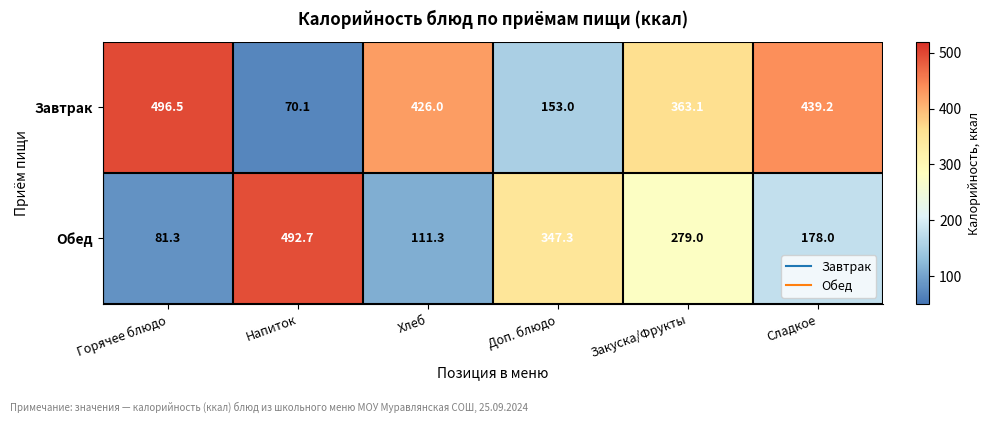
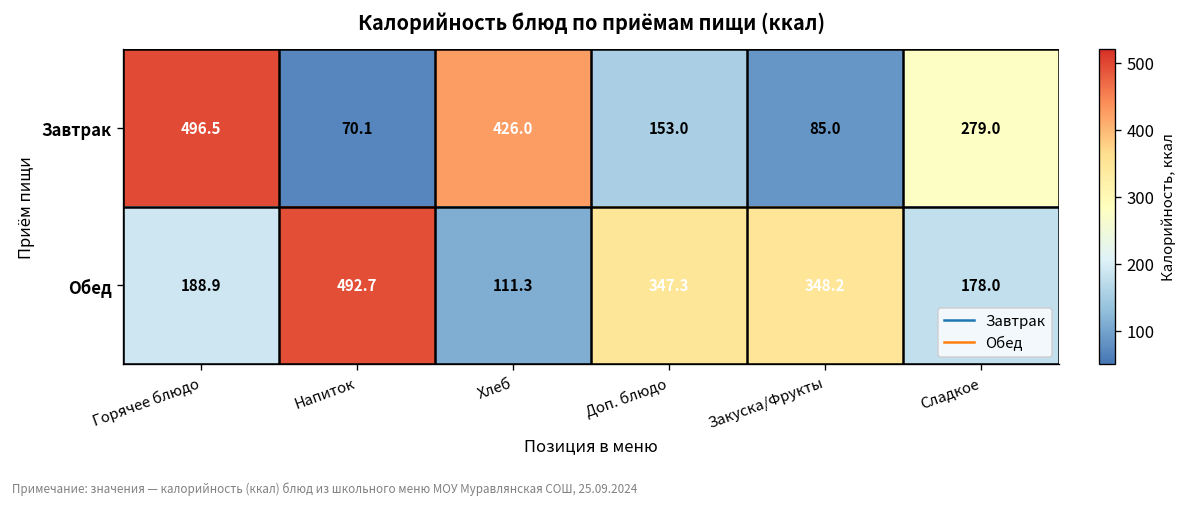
  {
    "Завтрак": {
      "Горячее блюдо": 496.5,
      "Напиток": 70.1,
      "Хлеб": 426.0,
      "Доп. блюдо": 153.0,
-     "Закуска/Фрукты": 363.1,
-     "Сладкое": 439.2
+     "Закуска/Фрукты": 85.0,
+     "Сладкое": 279.0
    },
    "Обед": {
-     "Горячее блюдо": 81.3,
+     "Горячее блюдо": 188.9,
      "Напиток": 492.7,
      "Хлеб": 111.3,
      "Доп. блюдо": 347.3,
-     "Закуска/Фрукты": 279.0,
+     "Закуска/Фрукты": 348.2,
      "Сладкое": 178.0
    }
  }
